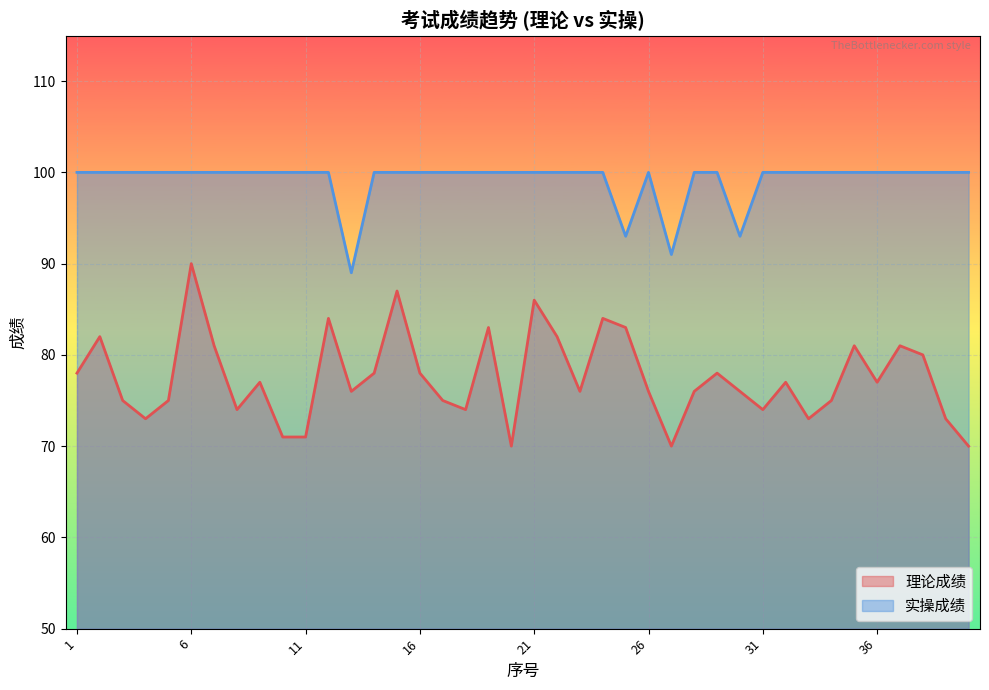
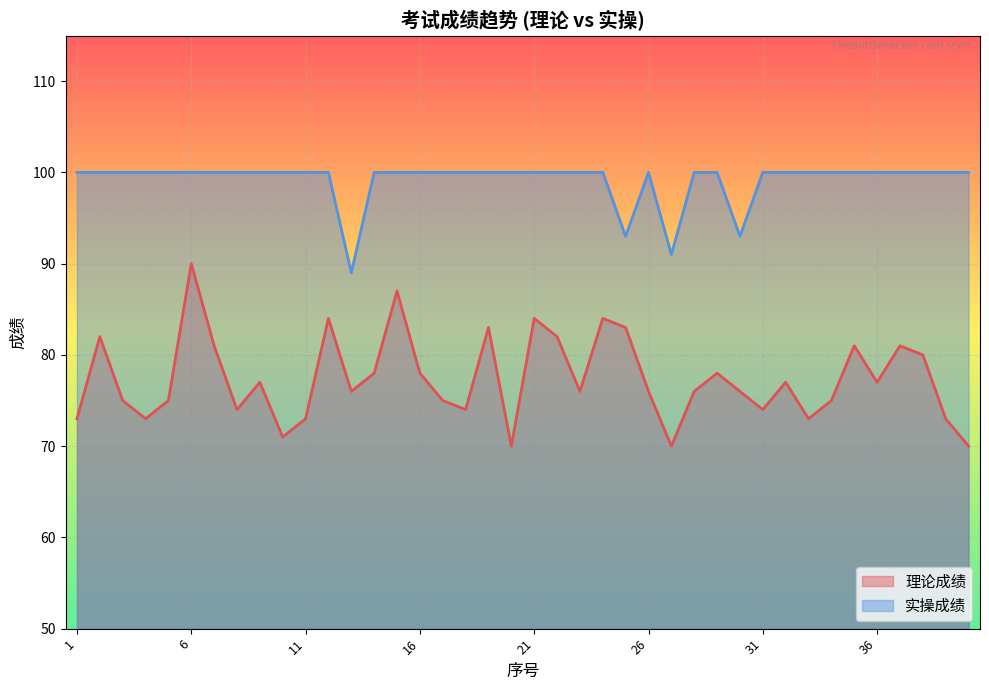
  {
    "理论成绩": {
-     "1": 78,
+     "1": 73,
      "6": 90,
-     "11": 71,
+     "11": 73,
      "16": 78,
-     "21": 86,
+     "21": 84,
      "26": 76,
      "31": 74,
      "36": 77
    },
    "实操成绩": {
      "1": 100,
      "6": 100,
      "11": 100,
      "16": 100,
      "21": 100,
      "26": 100,
      "31": 100,
      "36": 100
    }
  }
